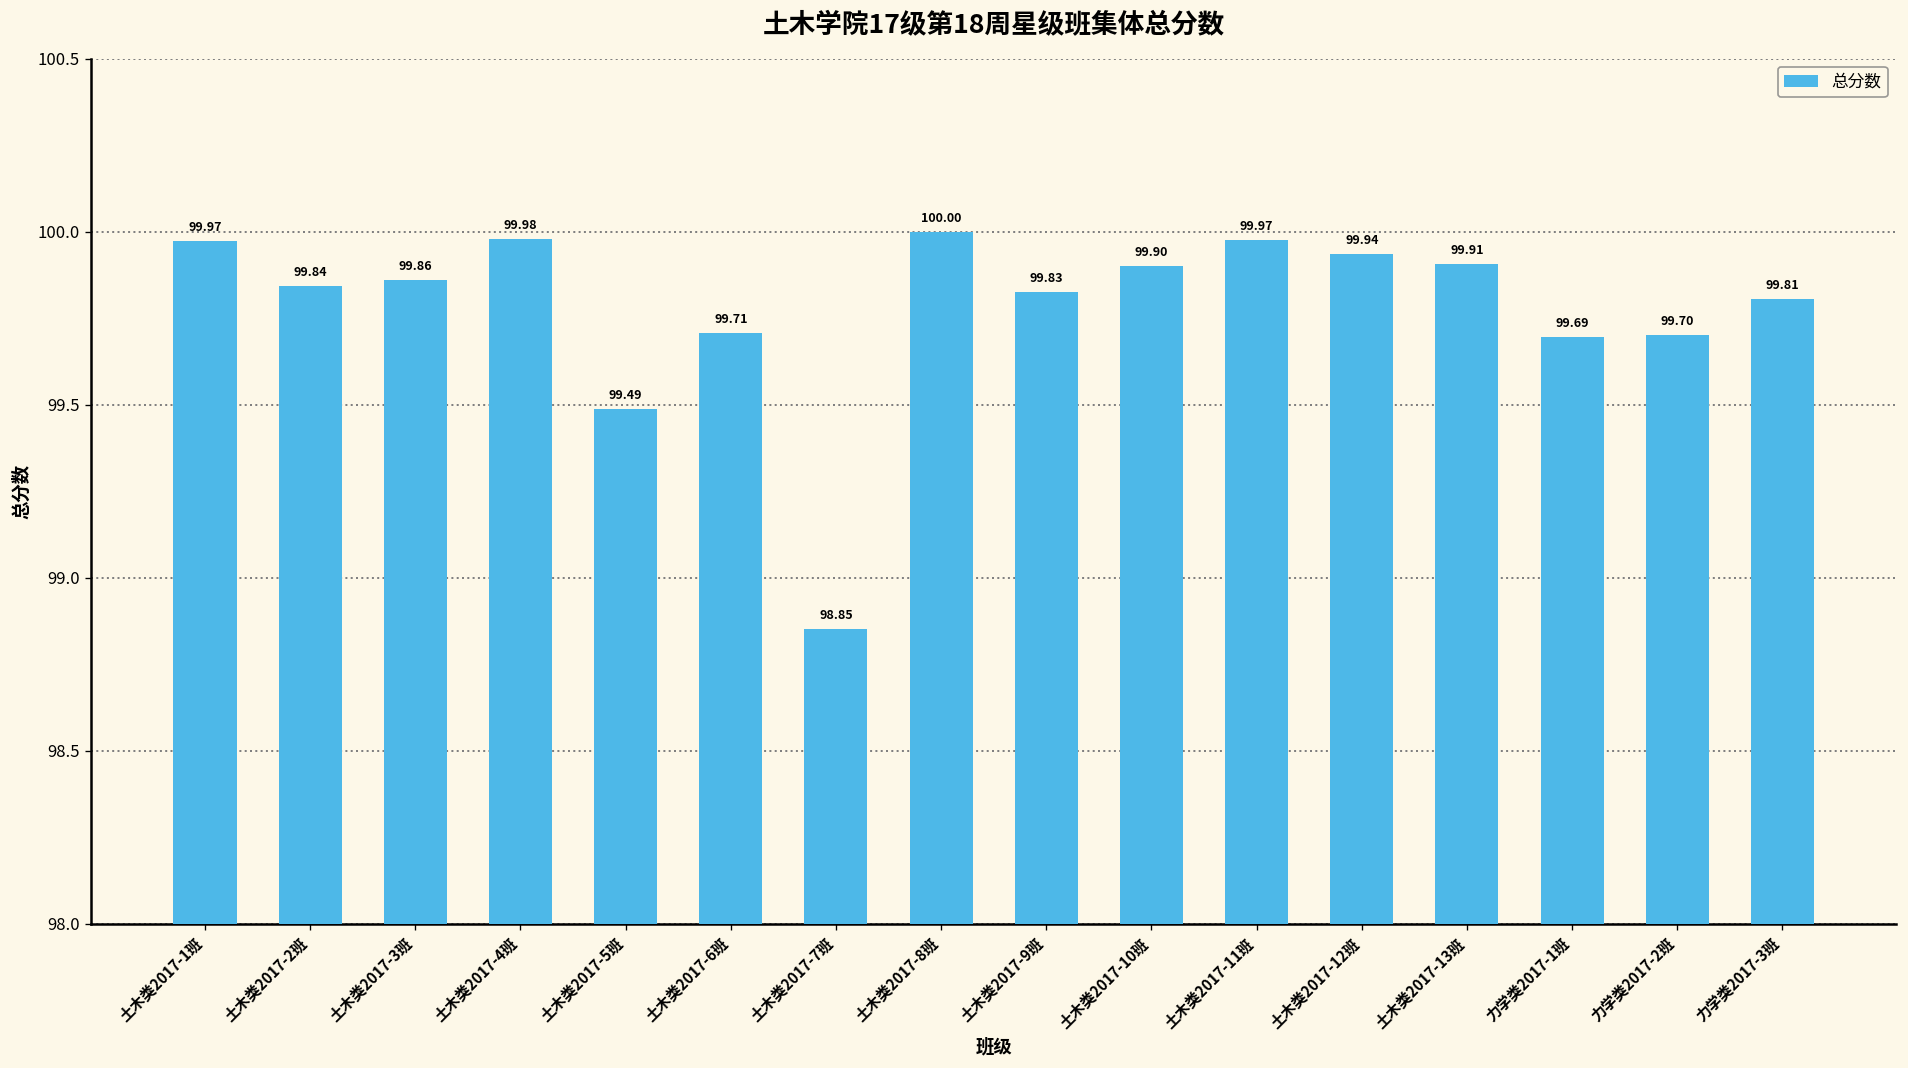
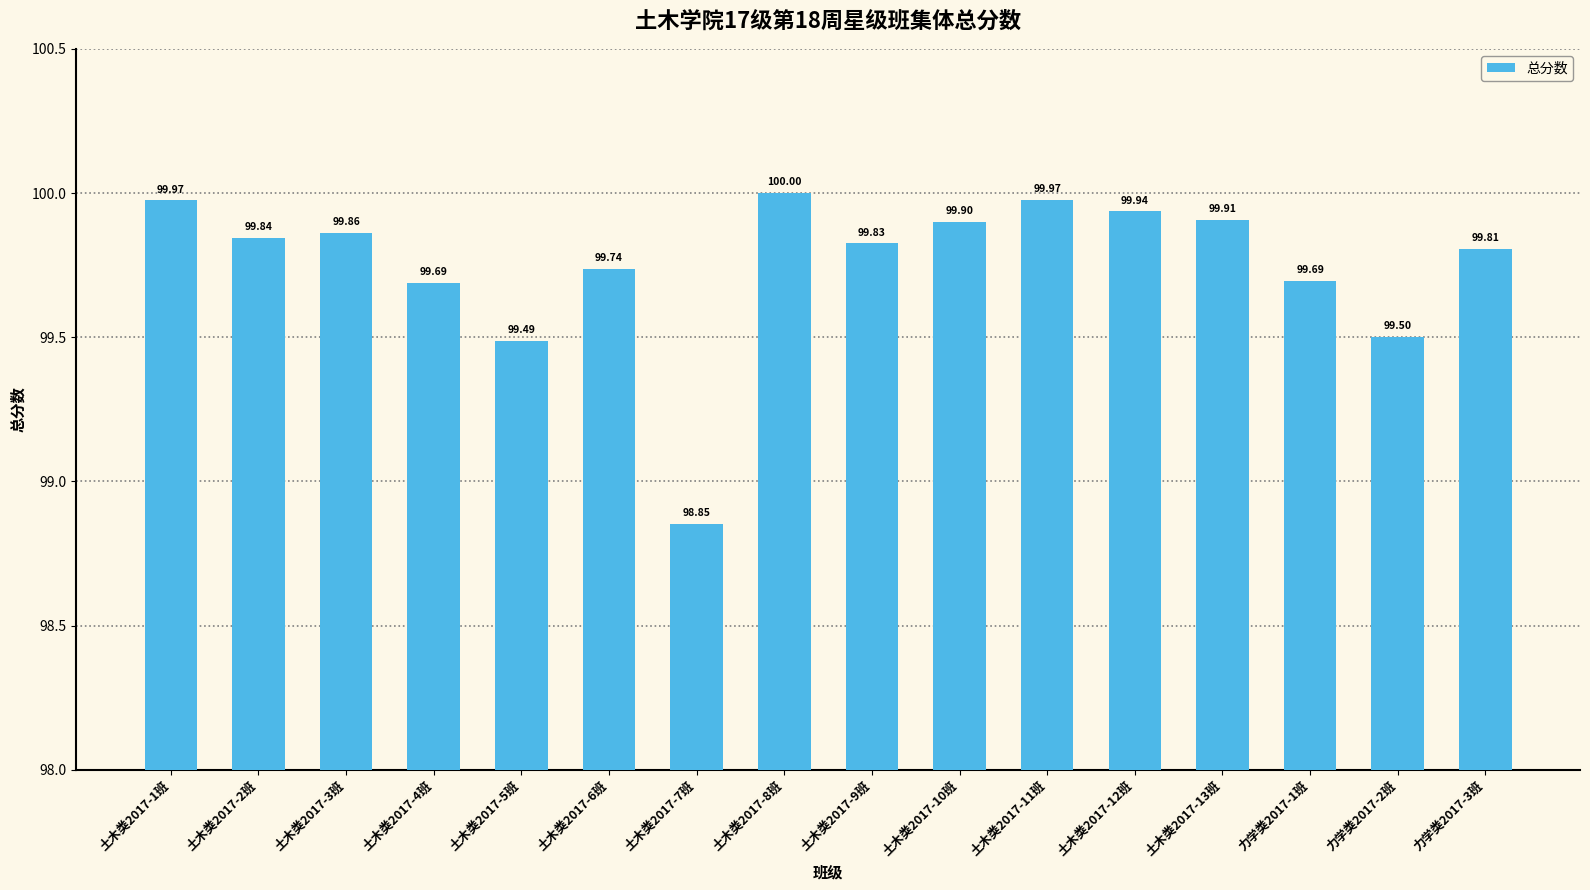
  {
    "土木类2017-1班": 99.97,
    "土木类2017-2班": 99.84,
    "土木类2017-3班": 99.86,
-   "土木类2017-4班": 99.98,
+   "土木类2017-4班": 99.69,
    "土木类2017-5班": 99.49,
-   "土木类2017-6班": 99.71,
+   "土木类2017-6班": 99.74,
    "土木类2017-7班": 98.85,
    "土木类2017-8班": 100.00,
    "土木类2017-9班": 99.83,
    "土木类2017-10班": 99.90,
    "土木类2017-11班": 99.97,
    "土木类2017-12班": 99.94,
    "土木类2017-13班": 99.91,
    "力学类2017-1班": 99.69,
-   "力学类2017-2班": 99.70,
+   "力学类2017-2班": 99.50,
    "力学类2017-3班": 99.81
  }
